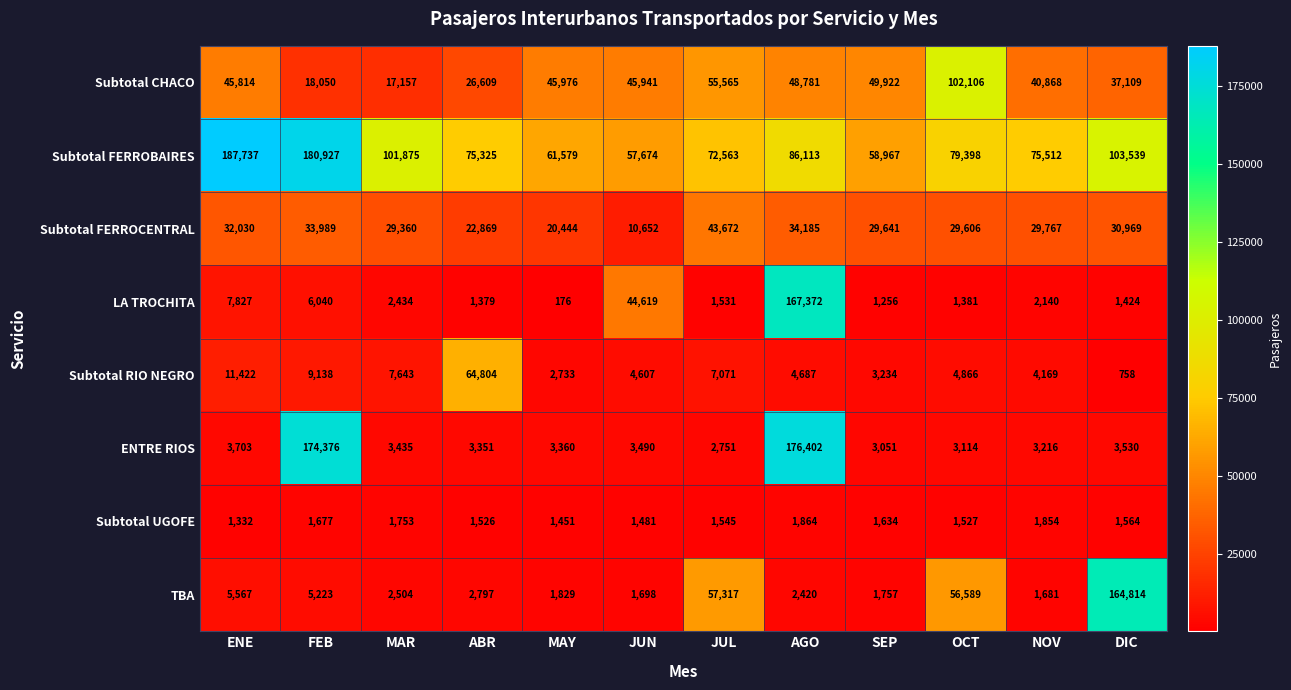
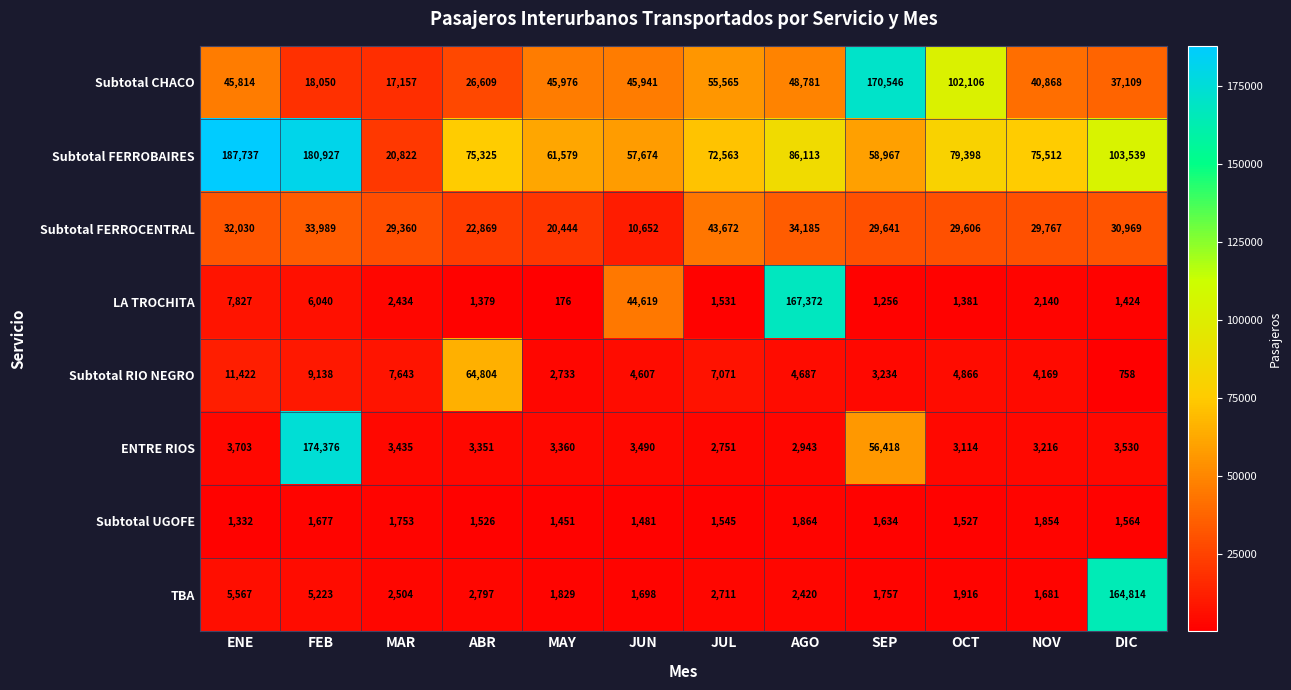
  {
    "Subtotal CHACO": {
      "ENE": "45,814",
      "FEB": "18,050",
      "MAR": "17,157",
      "ABR": "26,609",
      "MAY": "45,976",
      "JUN": "45,941",
      "JUL": "55,565",
      "AGO": "48,781",
-     "SEP": "49,922",
+     "SEP": "170,546",
      "OCT": "102,106",
      "NOV": "40,868",
      "DIC": "37,109"
    },
    "Subtotal FERROBAIRES": {
      "ENE": "187,737",
      "FEB": "180,927",
-     "MAR": "101,875",
+     "MAR": "20,822",
      "ABR": "75,325",
      "MAY": "61,579",
      "JUN": "57,674",
      "JUL": "72,563",
      "AGO": "86,113",
      "SEP": "58,967",
      "OCT": "79,398",
      "NOV": "75,512",
      "DIC": "103,539"
    },
    "Subtotal FERROCENTRAL": {
      "ENE": "32,030",
      "FEB": "33,989",
      "MAR": "29,360",
      "ABR": "22,869",
      "MAY": "20,444",
      "JUN": "10,652",
      "JUL": "43,672",
      "AGO": "34,185",
      "SEP": "29,641",
      "OCT": "29,606",
      "NOV": "29,767",
      "DIC": "30,969"
    },
    "LA TROCHITA": {
      "ENE": "7,827",
      "FEB": "6,040",
      "MAR": "2,434",
      "ABR": "1,379",
      "MAY": "176",
      "JUN": "44,619",
      "JUL": "1,531",
      "AGO": "167,372",
      "SEP": "1,256",
      "OCT": "1,381",
      "NOV": "2,140",
      "DIC": "1,424"
    },
    "Subtotal RIO NEGRO": {
      "ENE": "11,422",
      "FEB": "9,138",
      "MAR": "7,643",
      "ABR": "64,804",
      "MAY": "2,733",
      "JUN": "4,607",
      "JUL": "7,071",
      "AGO": "4,687",
      "SEP": "3,234",
      "OCT": "4,866",
      "NOV": "4,169",
      "DIC": "758"
    },
    "ENTRE RIOS": {
      "ENE": "3,703",
      "FEB": "174,376",
      "MAR": "3,435",
      "ABR": "3,351",
      "MAY": "3,360",
      "JUN": "3,490",
      "JUL": "2,751",
-     "AGO": "176,402",
-     "SEP": "3,051",
+     "AGO": "2,943",
+     "SEP": "56,418",
      "OCT": "3,114",
      "NOV": "3,216",
      "DIC": "3,530"
    },
    "Subtotal UGOFE": {
      "ENE": "1,332",
      "FEB": "1,677",
      "MAR": "1,753",
      "ABR": "1,526",
      "MAY": "1,451",
      "JUN": "1,481",
      "JUL": "1,545",
      "AGO": "1,864",
      "SEP": "1,634",
      "OCT": "1,527",
      "NOV": "1,854",
      "DIC": "1,564"
    },
    "TBA": {
      "ENE": "5,567",
      "FEB": "5,223",
      "MAR": "2,504",
      "ABR": "2,797",
      "MAY": "1,829",
      "JUN": "1,698",
-     "JUL": "57,317",
+     "JUL": "2,711",
      "AGO": "2,420",
      "SEP": "1,757",
-     "OCT": "56,589",
+     "OCT": "1,916",
      "NOV": "1,681",
      "DIC": "164,814"
    }
  }
